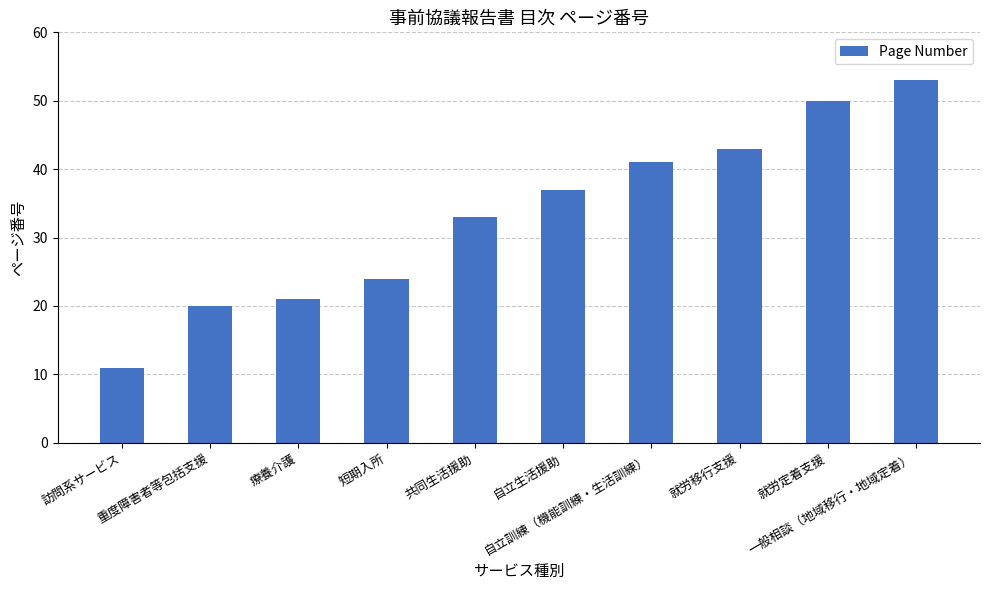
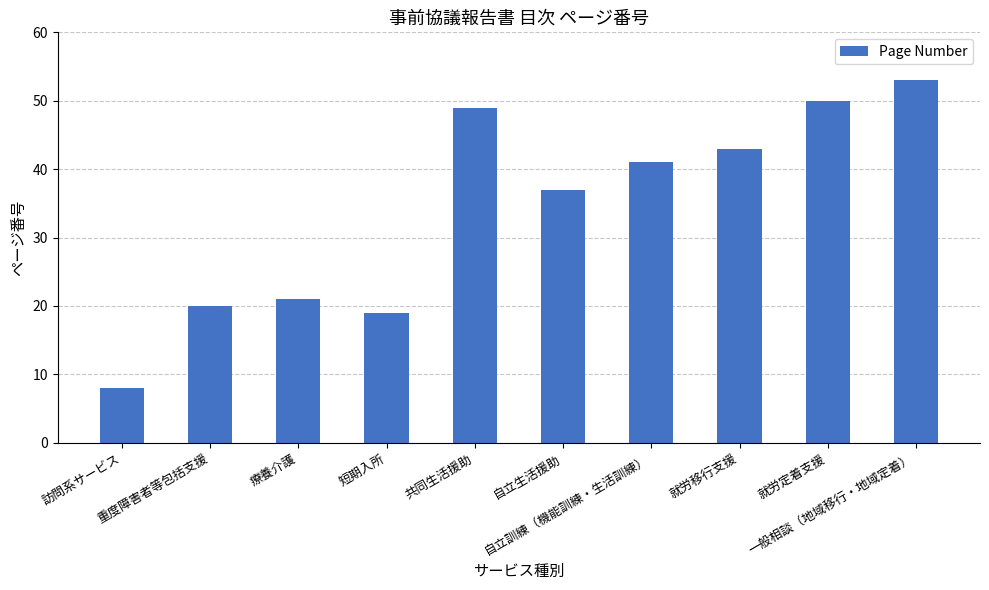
  {
-   "訪問系サービス": 11,
+   "訪問系サービス": 8,
    "重度障害者等包括支援": 20,
    "療養介護": 21,
-   "短期入所": 24,
-   "共同生活援助": 33,
+   "短期入所": 19,
+   "共同生活援助": 49,
    "自立生活援助": 37,
    "自立訓練（機能訓練・生活訓練）": 41,
    "就労移行支援": 43,
    "就労定着支援": 50,
    "一般相談（地域移行・地域定着）": 53
  }
